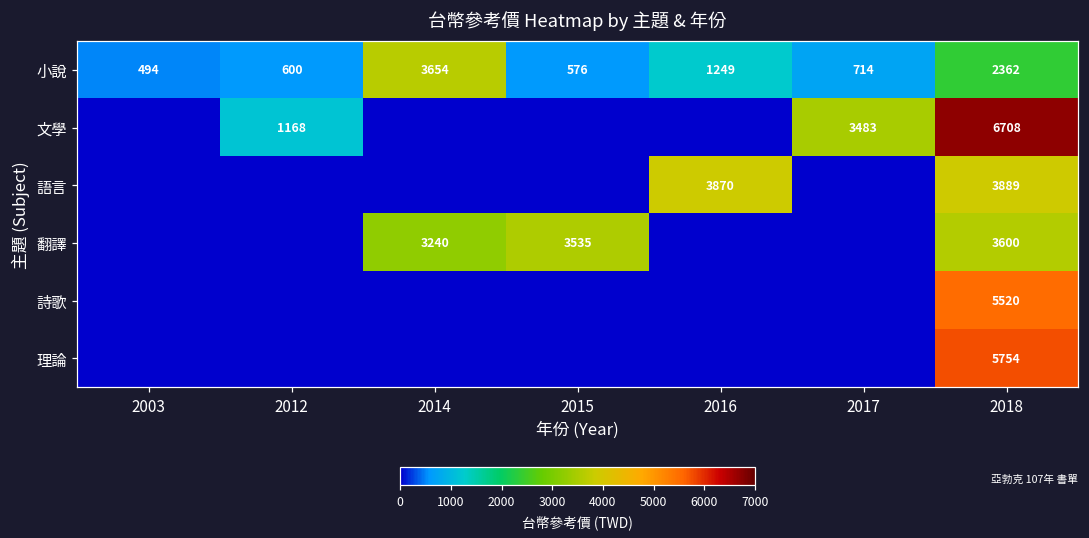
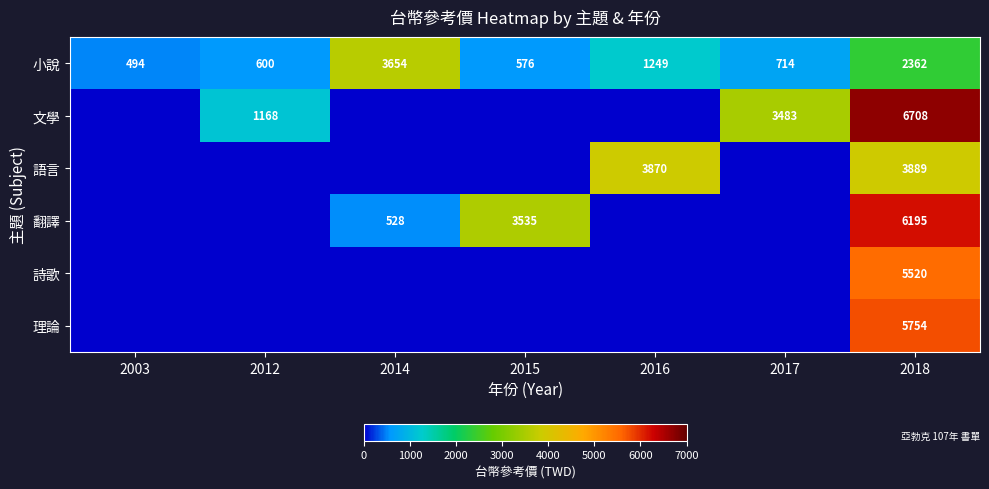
  {
    "小說": {
      "2003": 494,
      "2012": 600,
      "2014": 3654,
      "2015": 576,
      "2016": 1249,
      "2017": 714,
      "2018": 2362
    },
    "文學": {
      "2012": 1168,
      "2017": 3483,
      "2018": 6708
    },
    "語言": {
      "2016": 3870,
      "2018": 3889
    },
    "翻譯": {
-     "2014": 3240,
+     "2014": 528,
      "2015": 3535,
-     "2018": 3600
+     "2018": 6195
    },
    "詩歌": {
      "2018": 5520
    },
    "理論": {
      "2018": 5754
    }
  }
